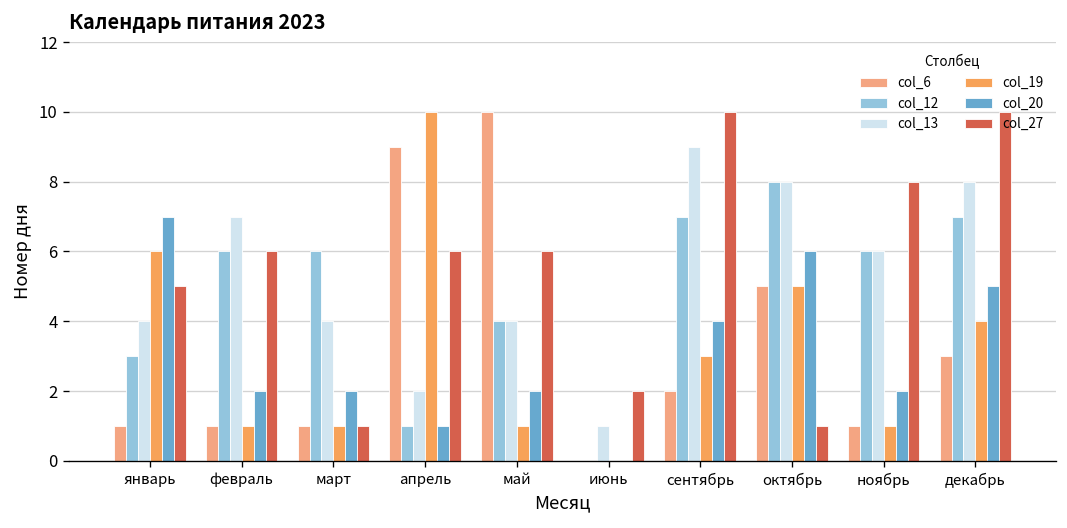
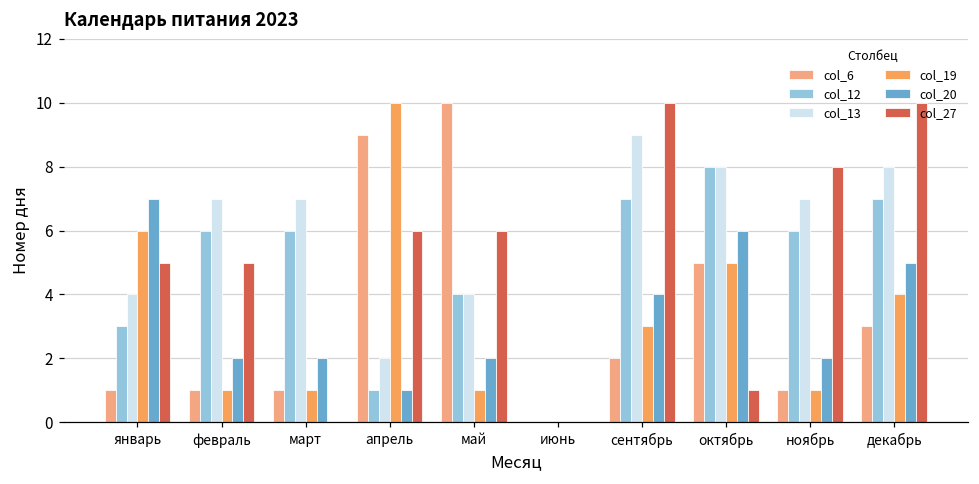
  {
    "col_13": {
      "январь": 4,
      "февраль": 7,
-     "март": 4,
+     "март": 7,
      "апрель": 2,
      "май": 4,
-     "июнь": 1,
+     "июнь": 0,
      "сентябрь": 9,
      "октябрь": 8,
-     "ноябрь": 6,
+     "ноябрь": 7,
      "декабрь": 8
    },
    "col_27": {
      "январь": 5,
-     "февраль": 6,
-     "март": 1,
+     "февраль": 5,
+     "март": 0,
      "апрель": 6,
      "май": 6,
-     "июнь": 2,
+     "июнь": 0,
      "сентябрь": 10,
      "октябрь": 1,
      "ноябрь": 8,
      "декабрь": 10
    }
  }
